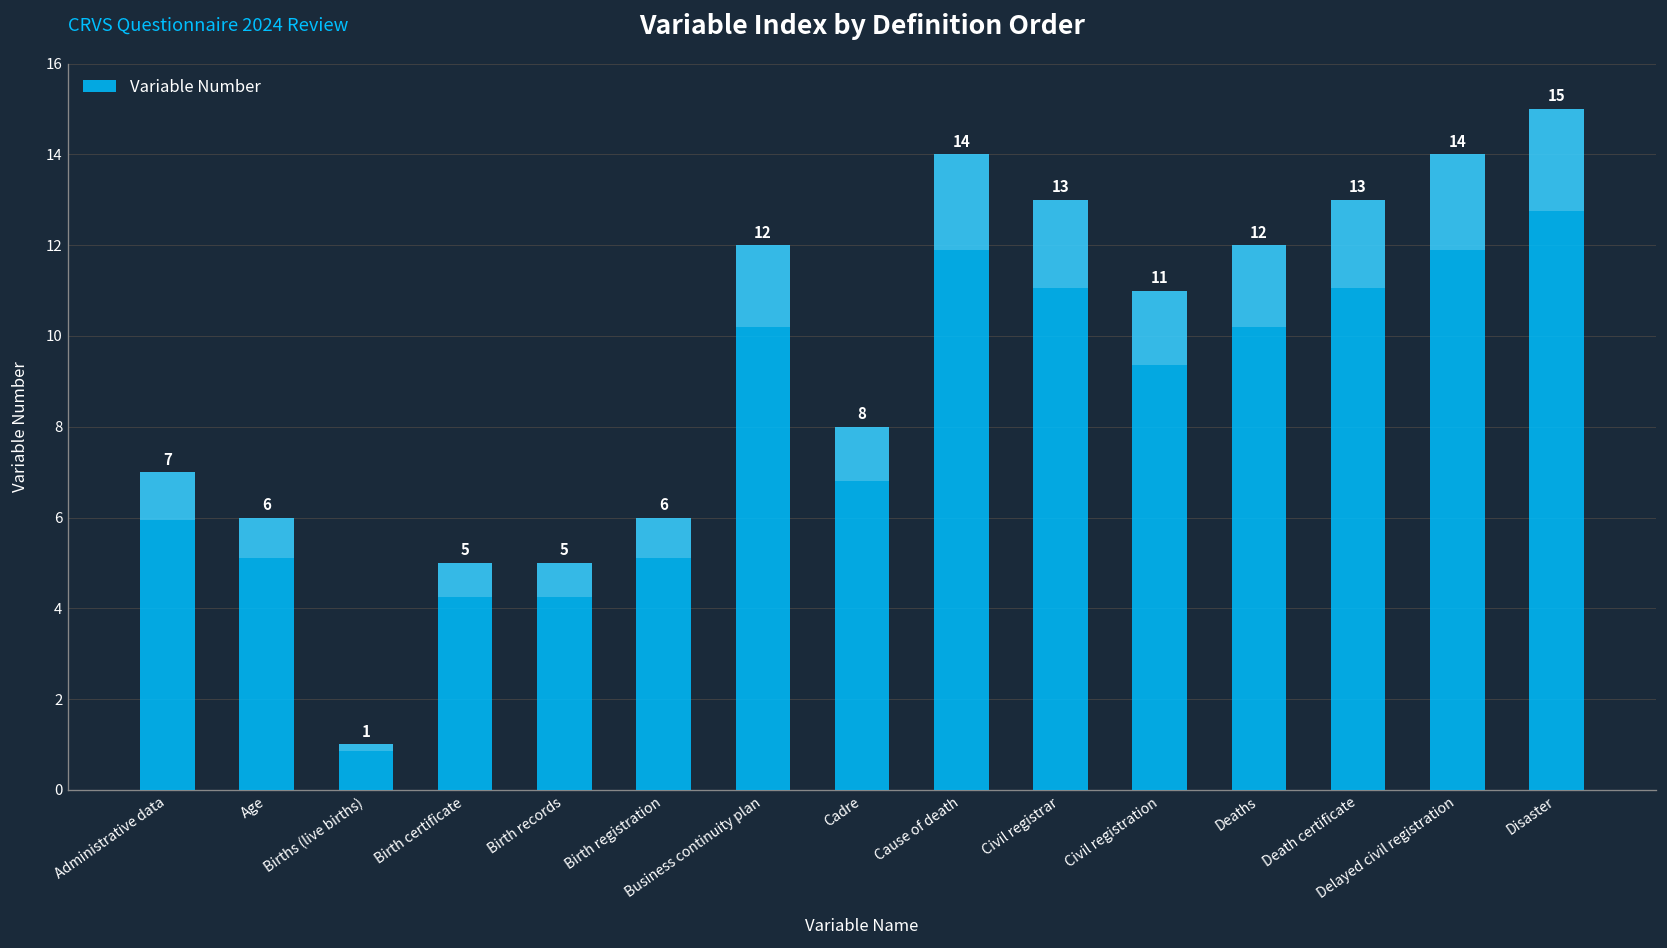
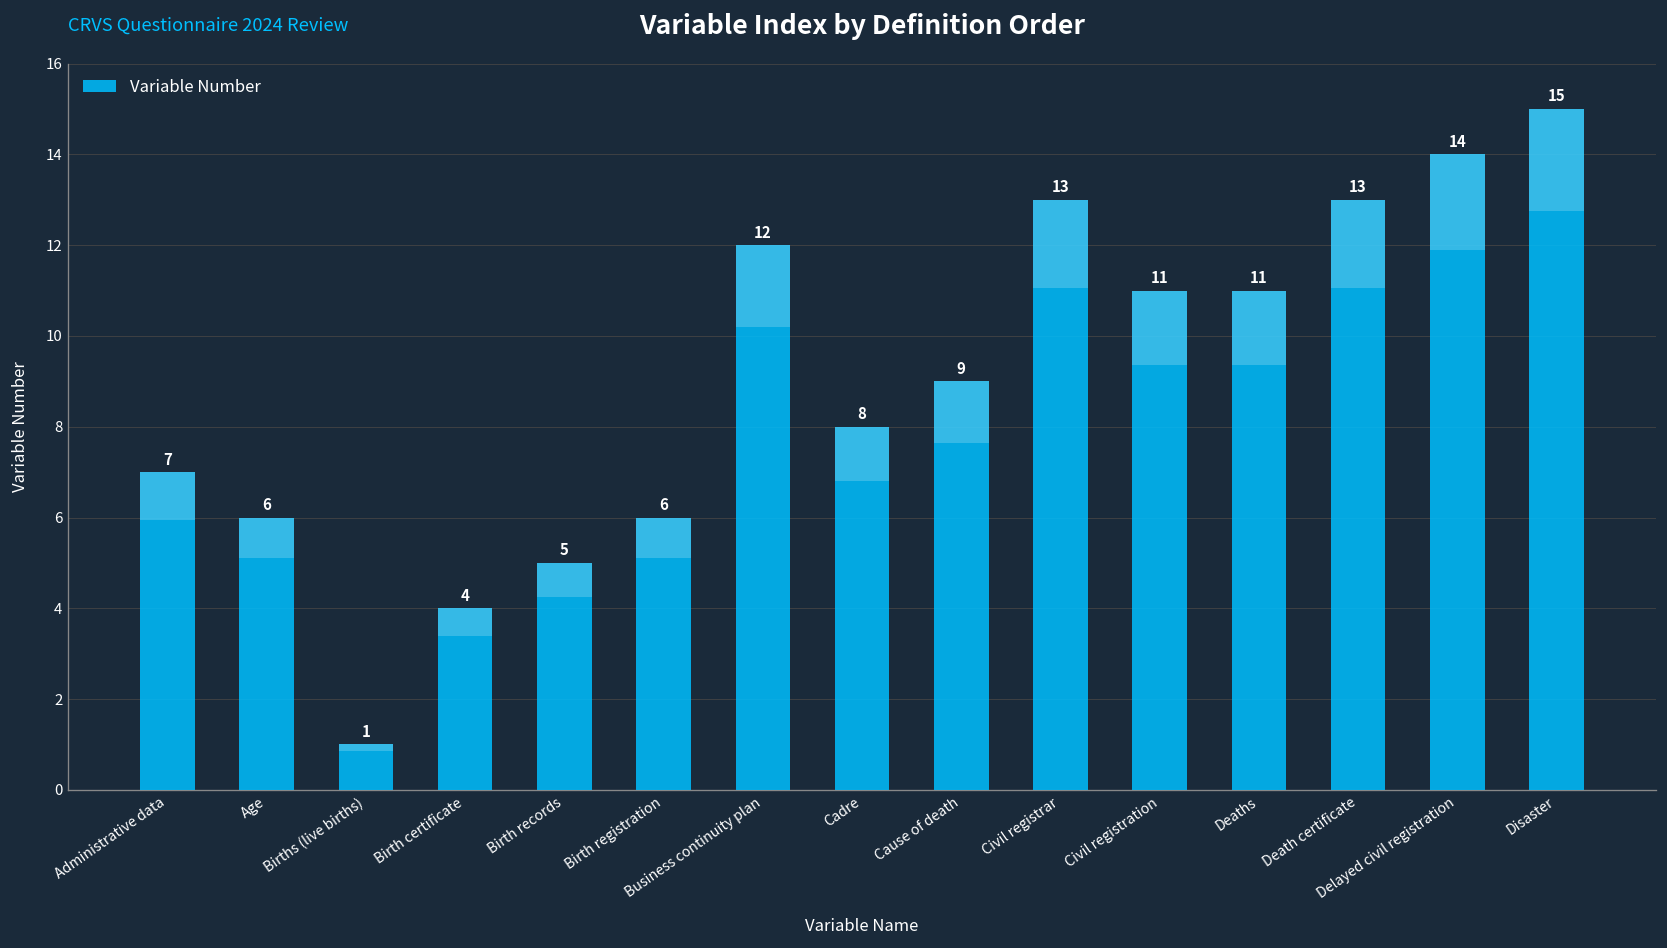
  {
    "Variable Number": {
      "Administrative data": 7,
      "Age": 6,
      "Births (live births)": 1,
-     "Birth certificate": 5,
+     "Birth certificate": 4,
      "Birth records": 5,
      "Birth registration": 6,
      "Business continuity plan": 12,
      "Cadre": 8,
-     "Cause of death": 14,
+     "Cause of death": 9,
      "Civil registrar": 13,
      "Civil registration": 11,
-     "Deaths": 12,
+     "Deaths": 11,
      "Death certificate": 13,
      "Delayed civil registration": 14,
      "Disaster": 15
    }
  }
